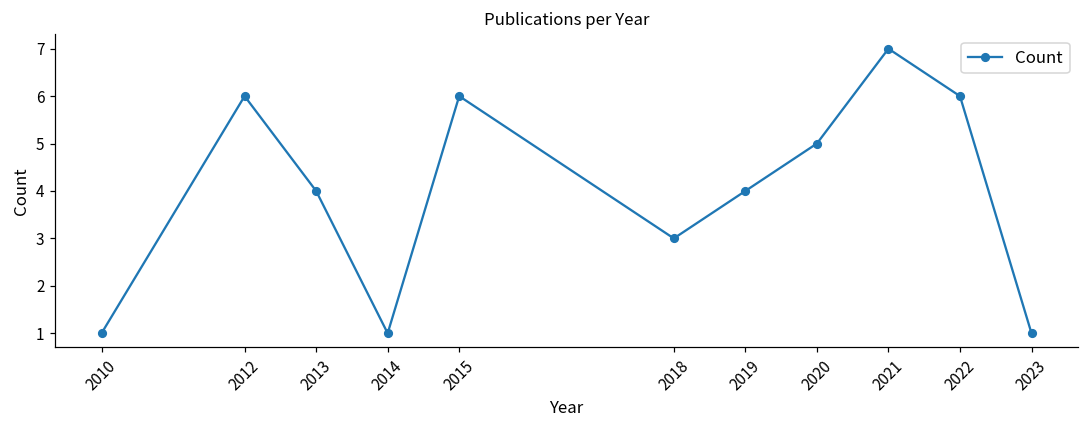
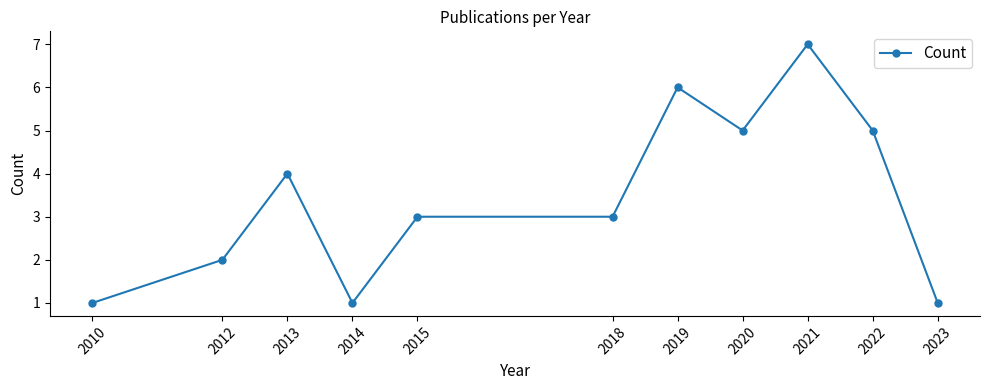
  {
    "2010": 1,
-   "2012": 6,
+   "2012": 2,
    "2013": 4,
    "2014": 1,
-   "2015": 6,
+   "2015": 3,
    "2018": 3,
-   "2019": 4,
+   "2019": 6,
    "2020": 5,
    "2021": 7,
-   "2022": 6,
+   "2022": 5,
    "2023": 1
  }
